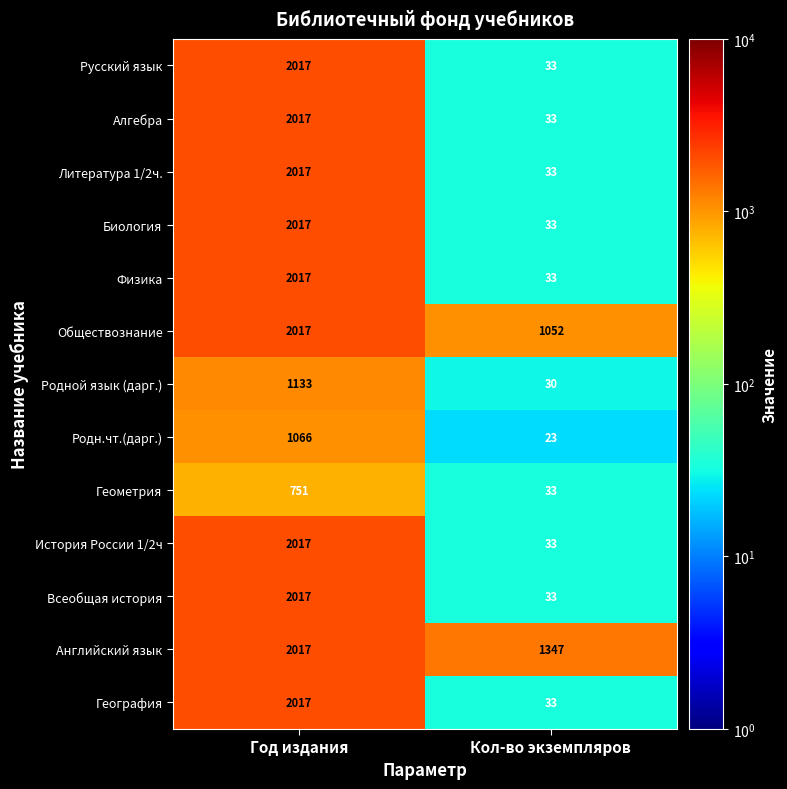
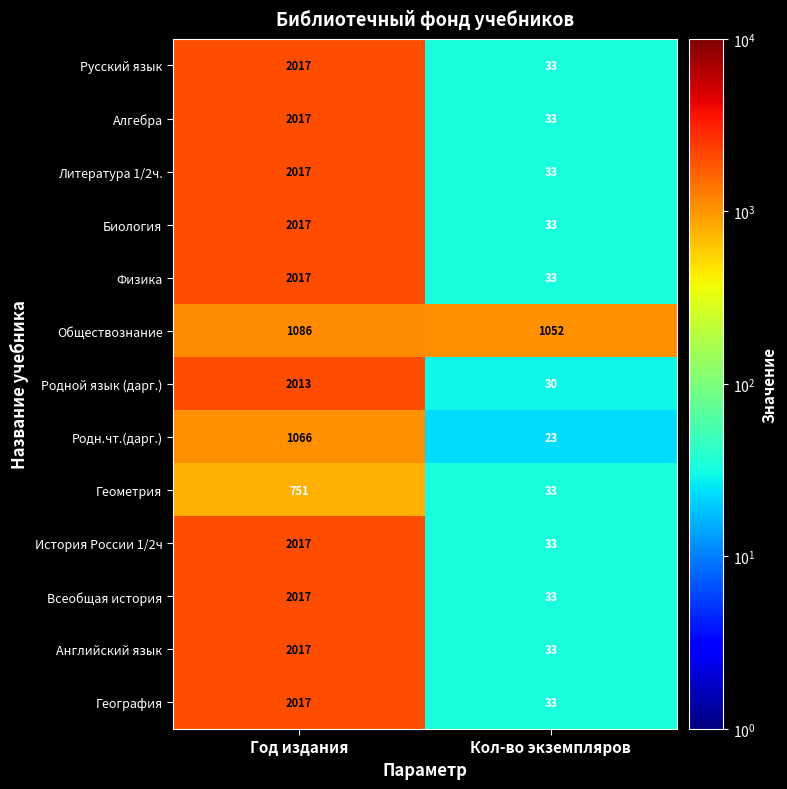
  {
    "Русский язык": {
      "Год издания": 2017,
      "Кол-во экземпляров": 33
    },
    "Алгебра": {
      "Год издания": 2017,
      "Кол-во экземпляров": 33
    },
    "Литература 1/2ч.": {
      "Год издания": 2017,
      "Кол-во экземпляров": 33
    },
    "Биология": {
      "Год издания": 2017,
      "Кол-во экземпляров": 33
    },
    "Физика": {
      "Год издания": 2017,
      "Кол-во экземпляров": 33
    },
    "Обществознание": {
-     "Год издания": 2017,
+     "Год издания": 1086,
      "Кол-во экземпляров": 1052
    },
    "Родной язык (дарг.)": {
-     "Год издания": 1133,
+     "Год издания": 2013,
      "Кол-во экземпляров": 30
    },
    "Родн.чт.(дарг.)": {
      "Год издания": 1066,
      "Кол-во экземпляров": 23
    },
    "Геометрия": {
      "Год издания": 751,
      "Кол-во экземпляров": 33
    },
    "История России 1/2ч": {
      "Год издания": 2017,
      "Кол-во экземпляров": 33
    },
    "Всеобщая история": {
      "Год издания": 2017,
      "Кол-во экземпляров": 33
    },
    "Английский язык": {
      "Год издания": 2017,
-     "Кол-во экземпляров": 1347
+     "Кол-во экземпляров": 33
    },
    "География": {
      "Год издания": 2017,
      "Кол-во экземпляров": 33
    }
  }
